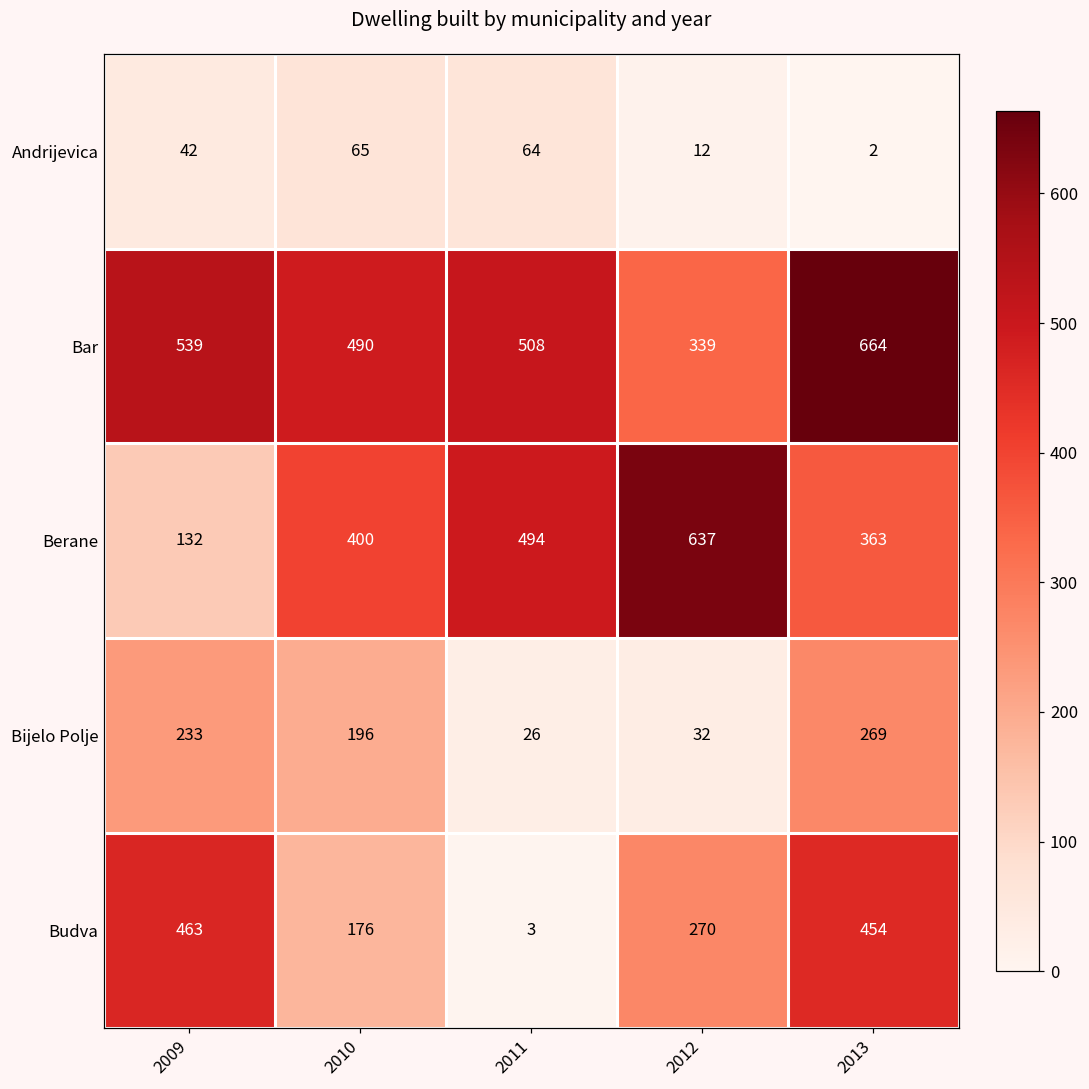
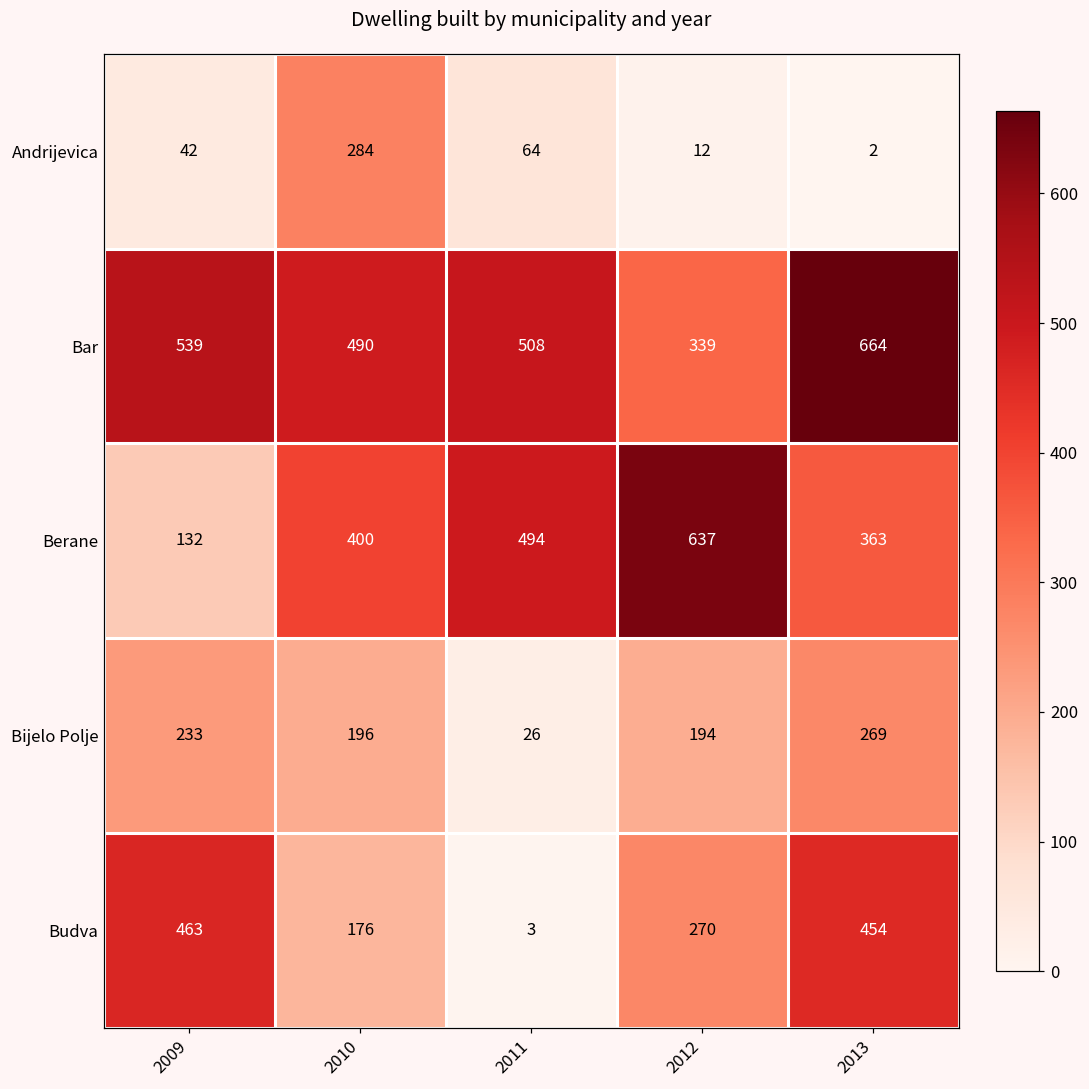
  {
    "Andrijevica": {
      "2009": 42,
-     "2010": 65,
+     "2010": 284,
      "2011": 64,
      "2012": 12,
      "2013": 2
    },
    "Bar": {
      "2009": 539,
      "2010": 490,
      "2011": 508,
      "2012": 339,
      "2013": 664
    },
    "Berane": {
      "2009": 132,
      "2010": 400,
      "2011": 494,
      "2012": 637,
      "2013": 363
    },
    "Bijelo Polje": {
      "2009": 233,
      "2010": 196,
      "2011": 26,
-     "2012": 32,
+     "2012": 194,
      "2013": 269
    },
    "Budva": {
      "2009": 463,
      "2010": 176,
      "2011": 3,
      "2012": 270,
      "2013": 454
    }
  }
